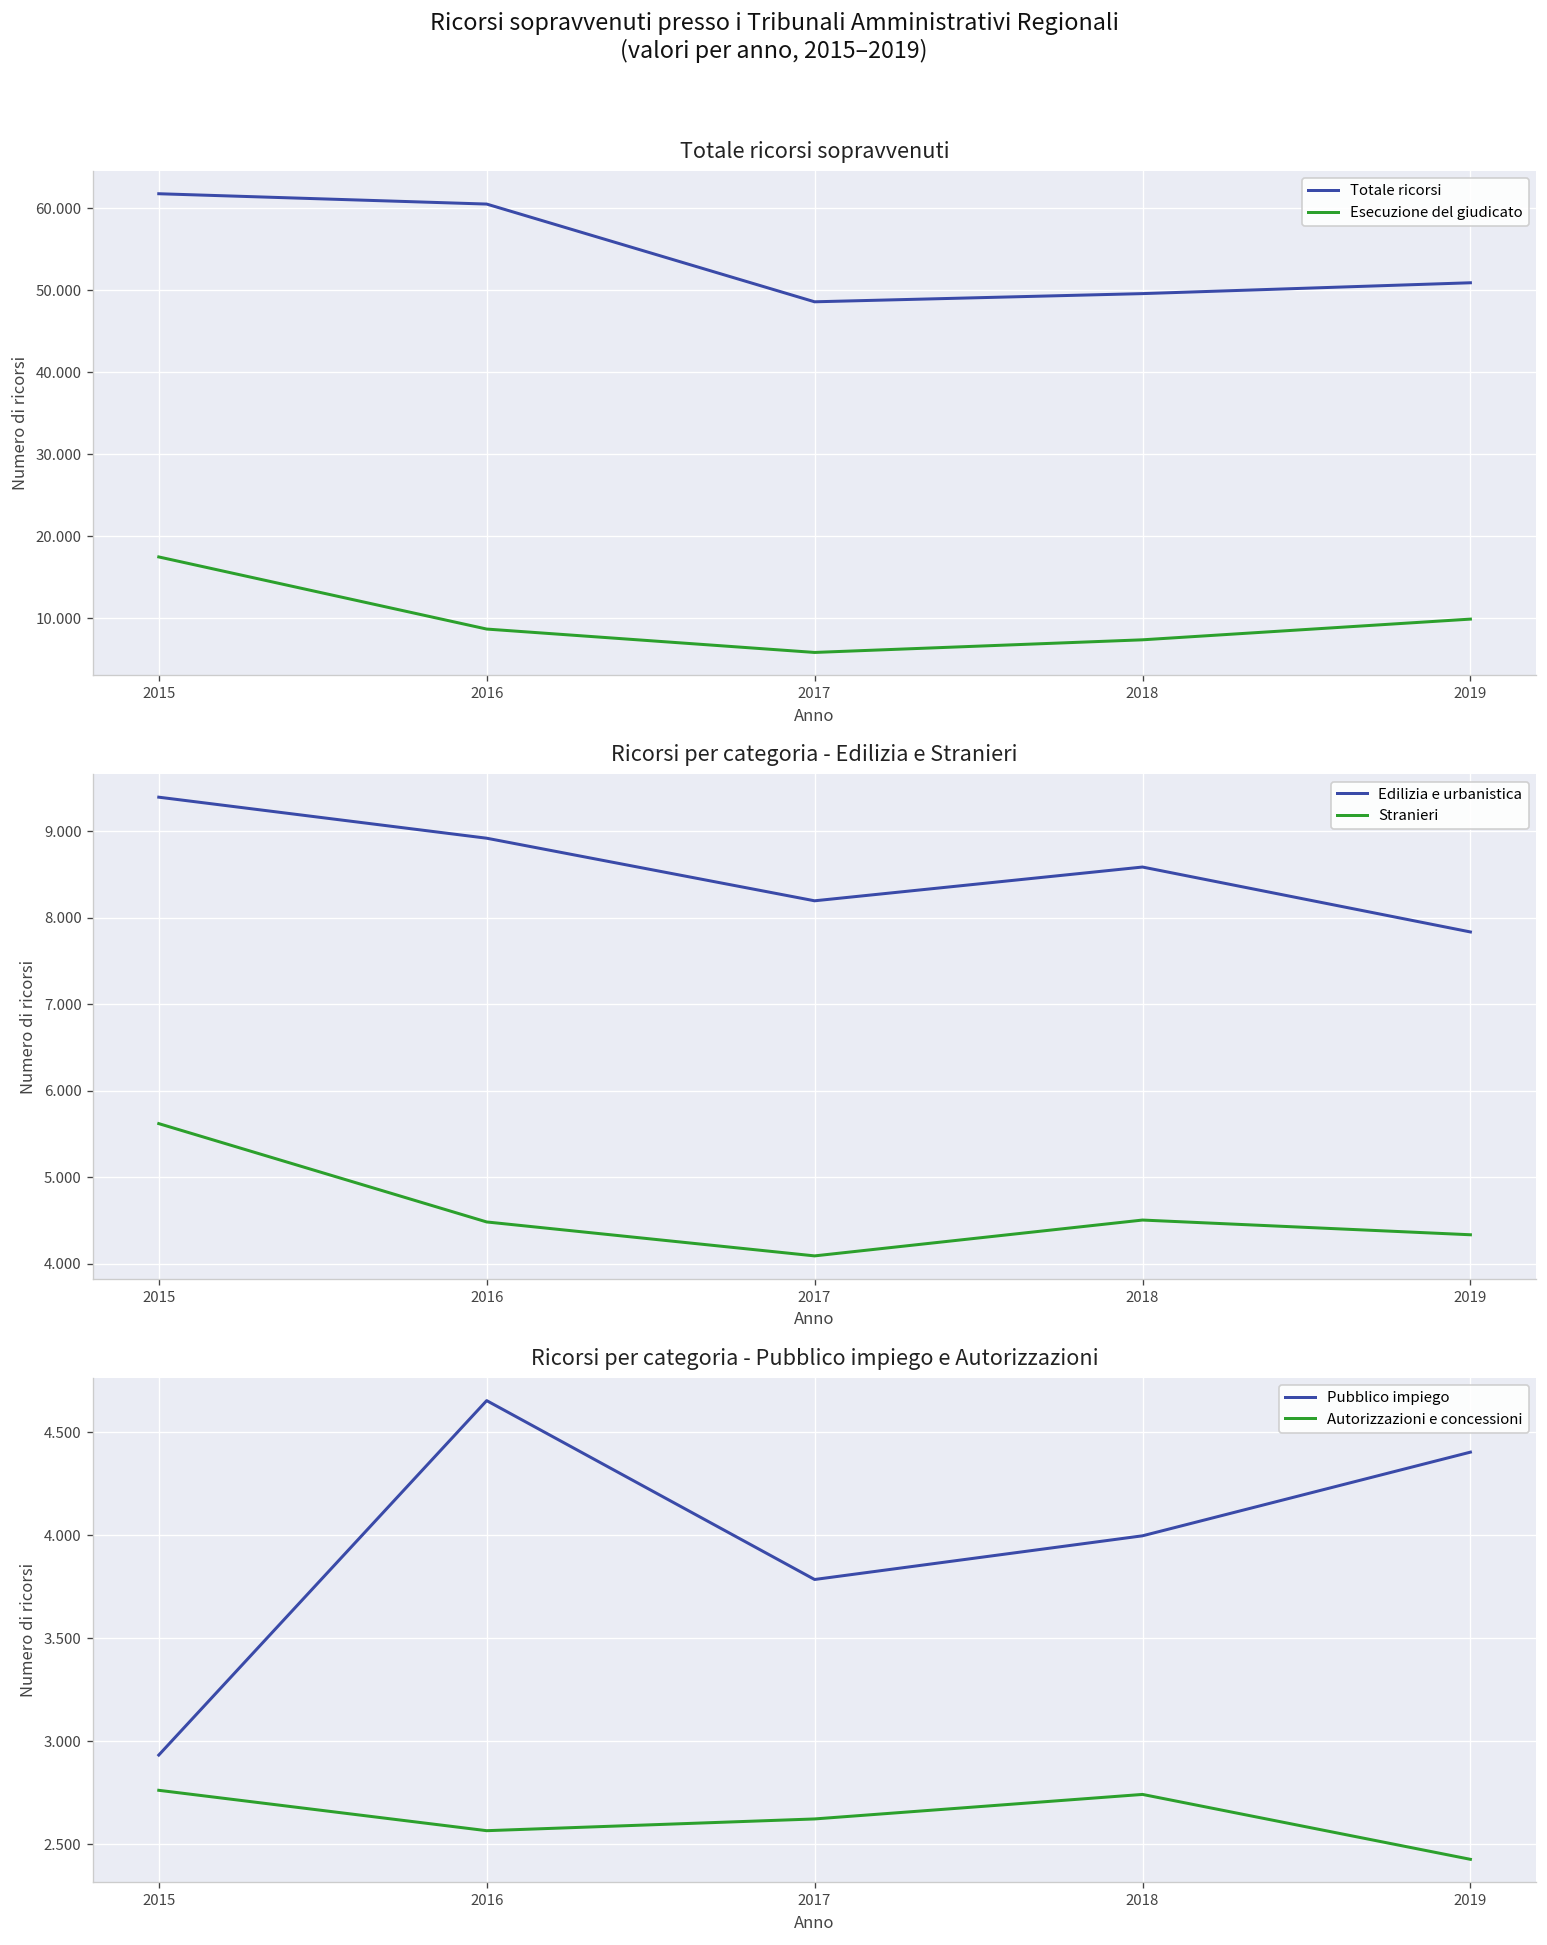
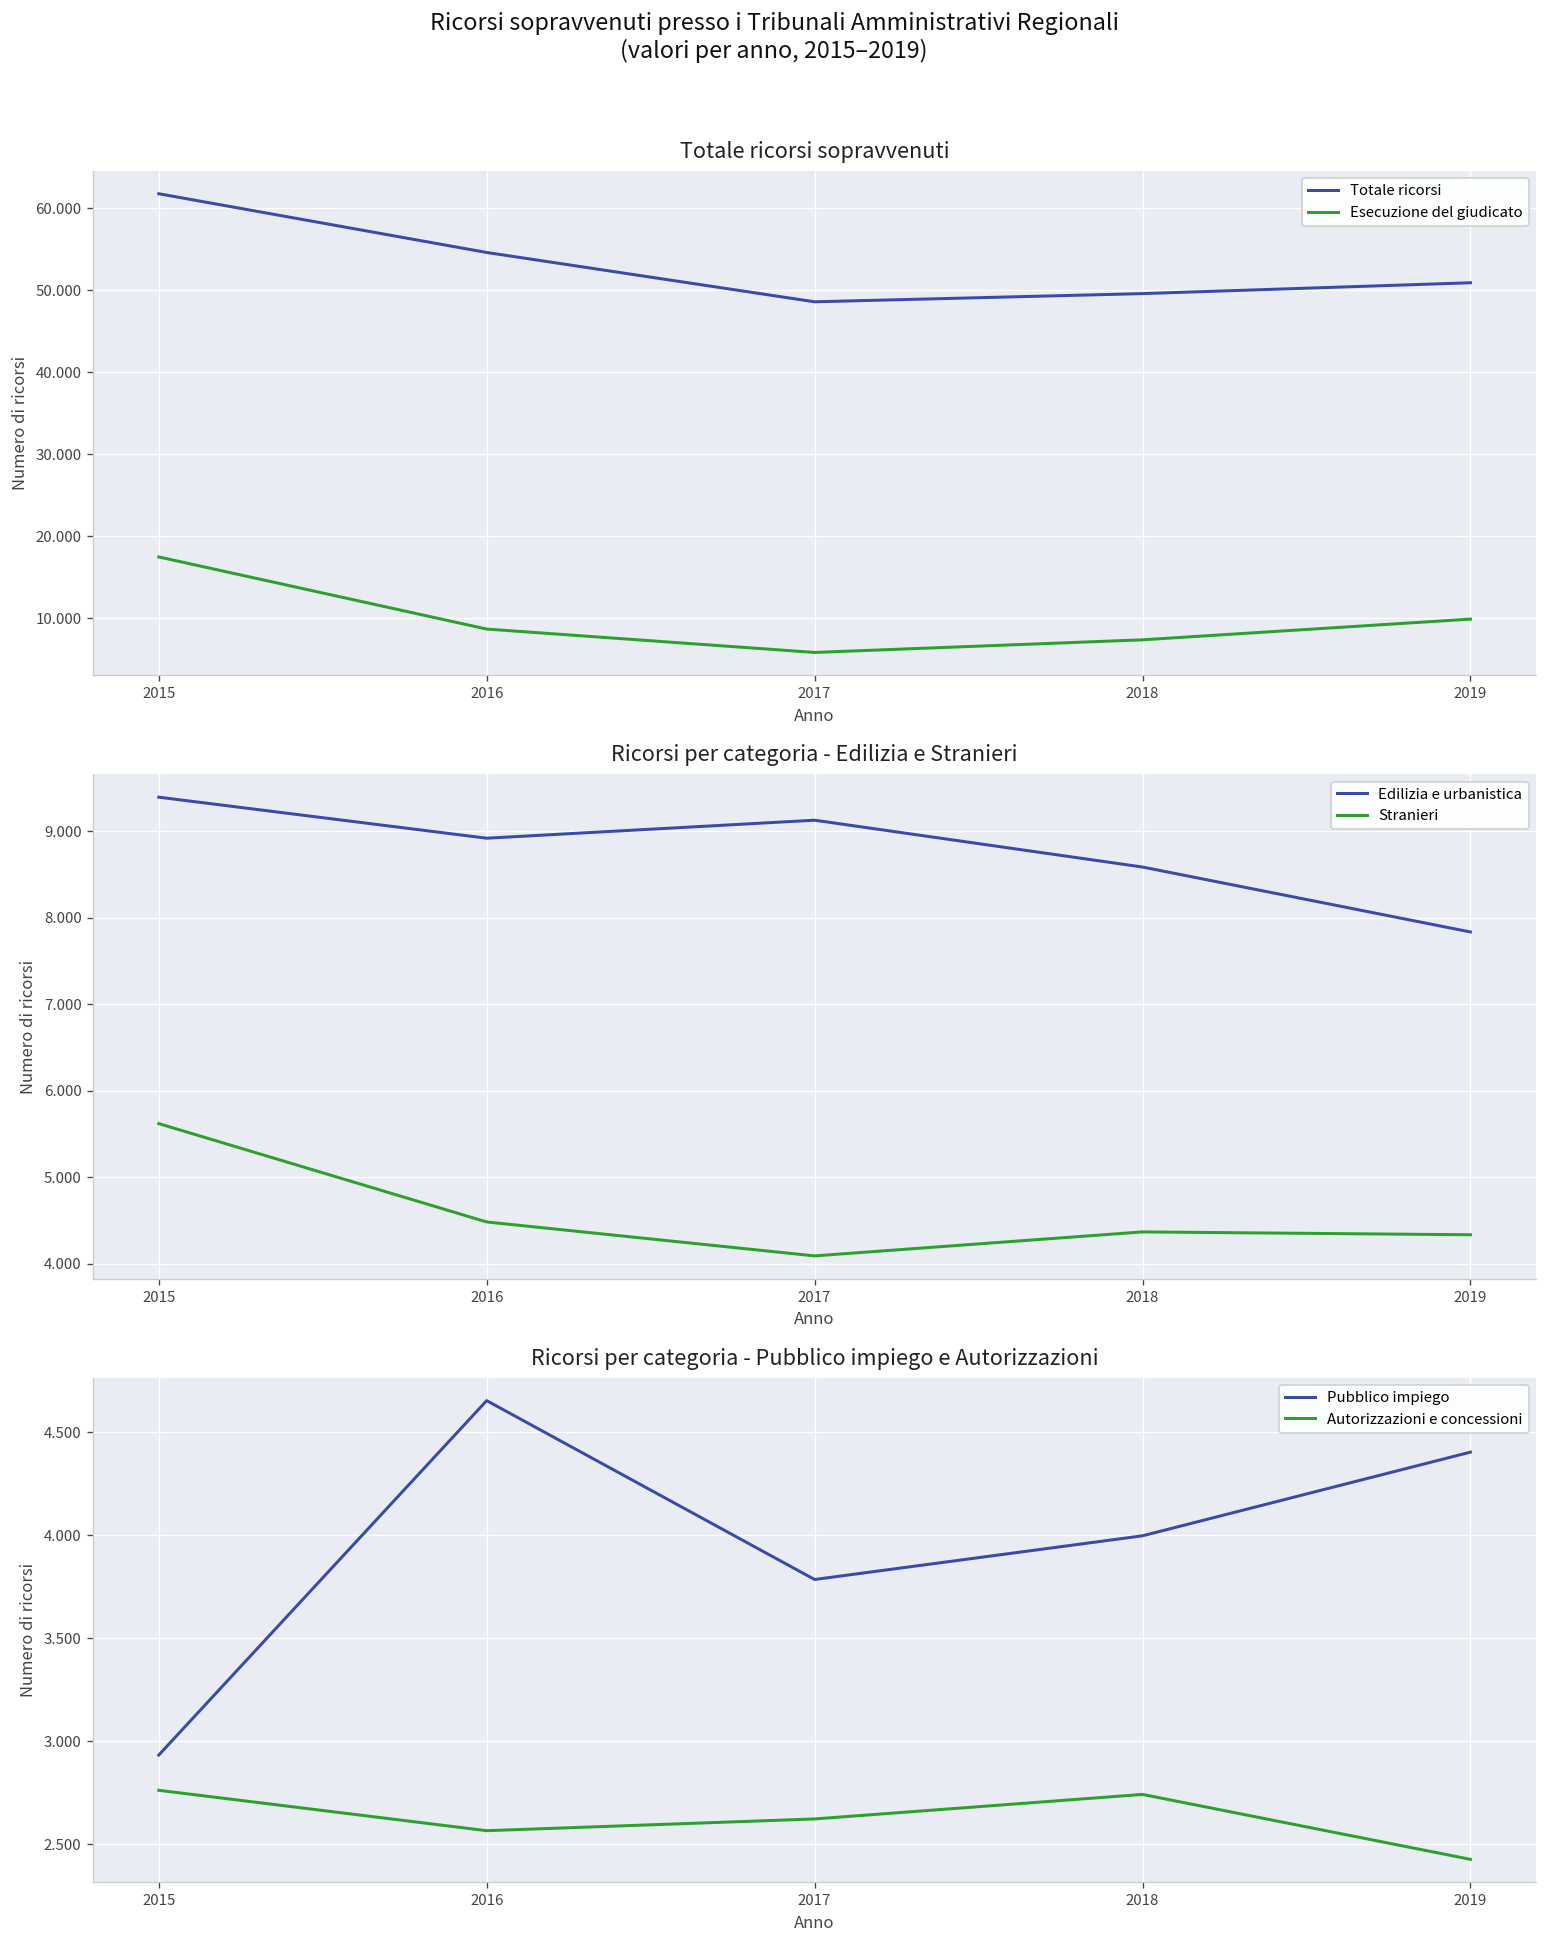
  {
    "Totale ricorsi sopravvenuti": {
      "Totale ricorsi": {
        "2015": 62,
-       "2016": 60,
+       "2016": 55,
        "2017": 49,
        "2018": 50,
        "2019": 51
      },
      "Esecuzione del giudicato": {
        "2015": 17,
        "2016": 9,
        "2017": 6,
        "2018": 7,
        "2019": 10
      }
    },
    "Ricorsi per categoria - Edilizia e Stranieri": {
      "Edilizia e urbanistica": {
        "2015": 9.4,
        "2016": 8.9,
-       "2017": 8.2,
+       "2017": 9.1,
        "2018": 8.6,
        "2019": 7.8
      },
      "Stranieri": {
        "2015": 5.6,
        "2016": 4.5,
        "2017": 4.1,
-       "2018": 4.5,
+       "2018": 4.4,
        "2019": 4.3
      }
    },
    "Ricorsi per categoria - Pubblico impiego e Autorizzazioni": {
      "Pubblico impiego": {
        "2015": 2.93,
        "2016": 4.65,
        "2017": 3.79,
        "2018": 4.00,
        "2019": 4.40
      },
      "Autorizzazioni e concessioni": {
        "2015": 2.76,
        "2016": 2.57,
        "2017": 2.62,
        "2018": 2.74,
        "2019": 2.43
      }
    }
  }
